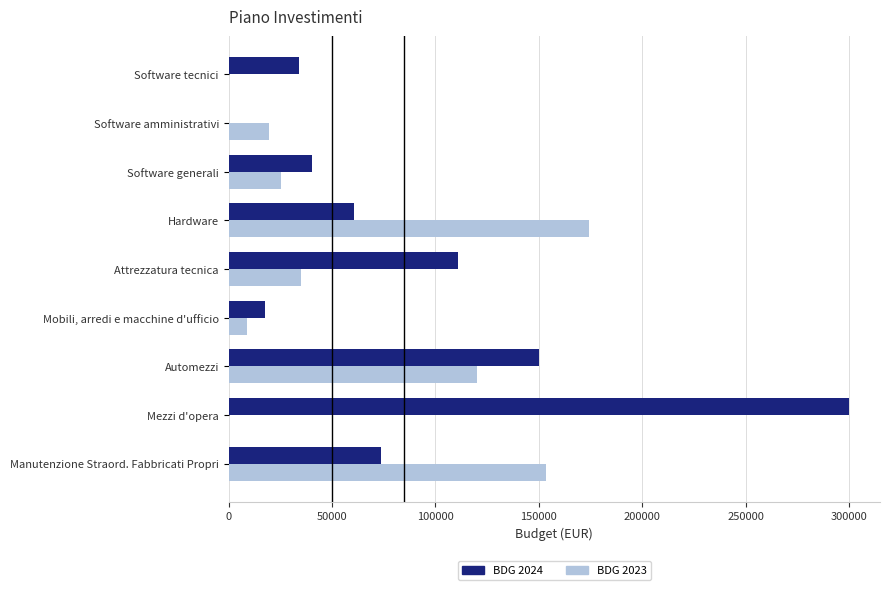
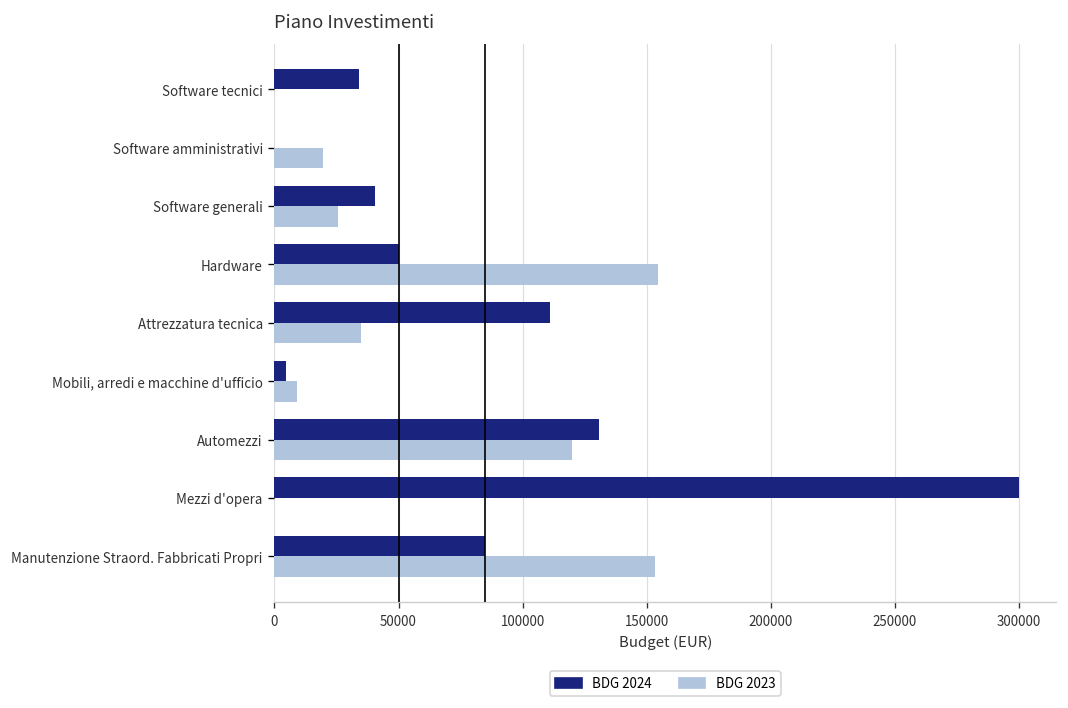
  {
    "BDG 2024": {
      "Software tecnici": 34000,
      "Software amministrativi": 0,
      "Software generali": 41000,
-     "Hardware": 61000,
+     "Hardware": 50000,
      "Attrezzatura tecnica": 111000,
-     "Mobili, arredi e macchine d'ufficio": 17000,
-     "Automezzi": 150000,
+     "Mobili, arredi e macchine d'ufficio": 5000,
+     "Automezzi": 131000,
      "Mezzi d'opera": 300000,
-     "Manutenzione Straord. Fabbricati Propri": 74000
+     "Manutenzione Straord. Fabbricati Propri": 85000
    },
    "BDG 2023": {
      "Software tecnici": 0,
      "Software amministrativi": 20000,
      "Software generali": 26000,
-     "Hardware": 174000,
+     "Hardware": 154000,
      "Attrezzatura tecnica": 35000,
      "Mobili, arredi e macchine d'ufficio": 9000,
      "Automezzi": 120000,
      "Mezzi d'opera": 0,
      "Manutenzione Straord. Fabbricati Propri": 154000
    }
  }
